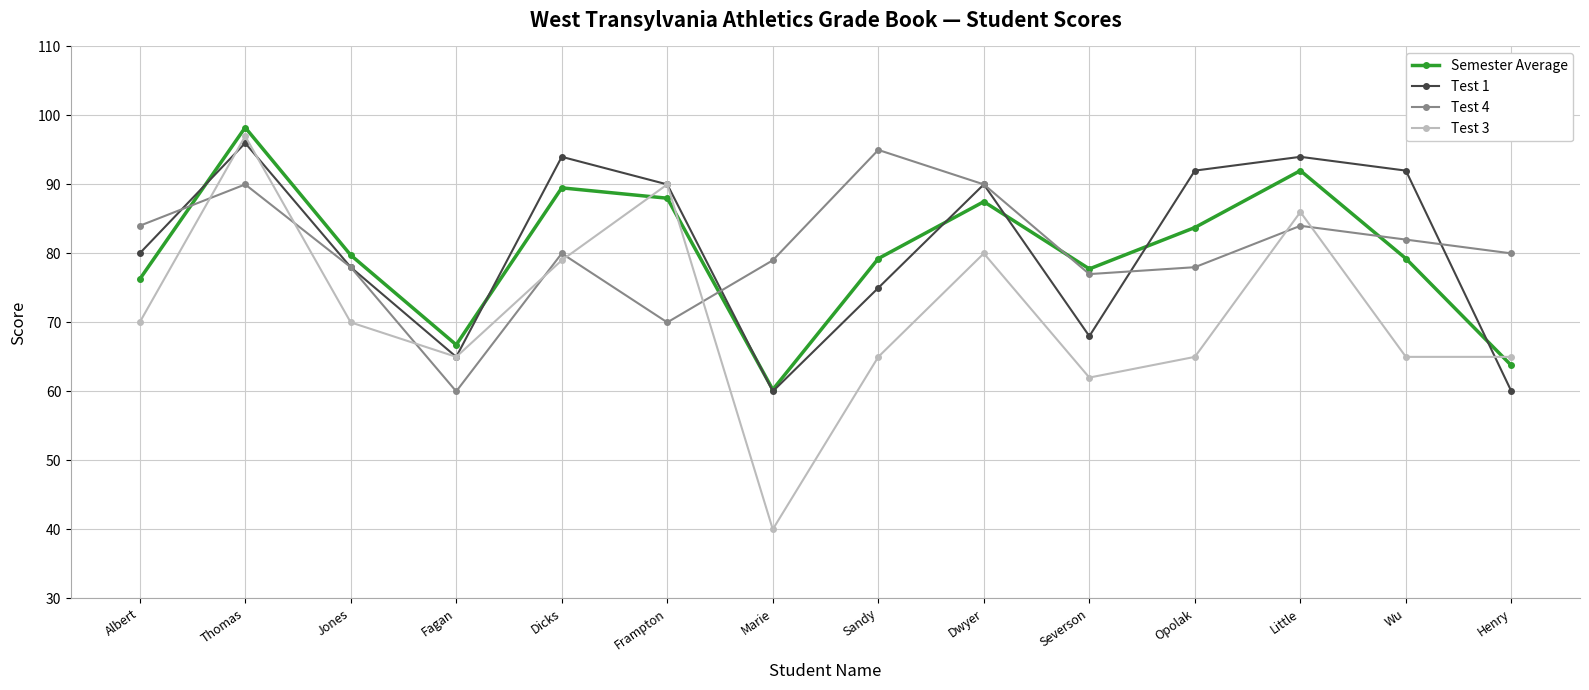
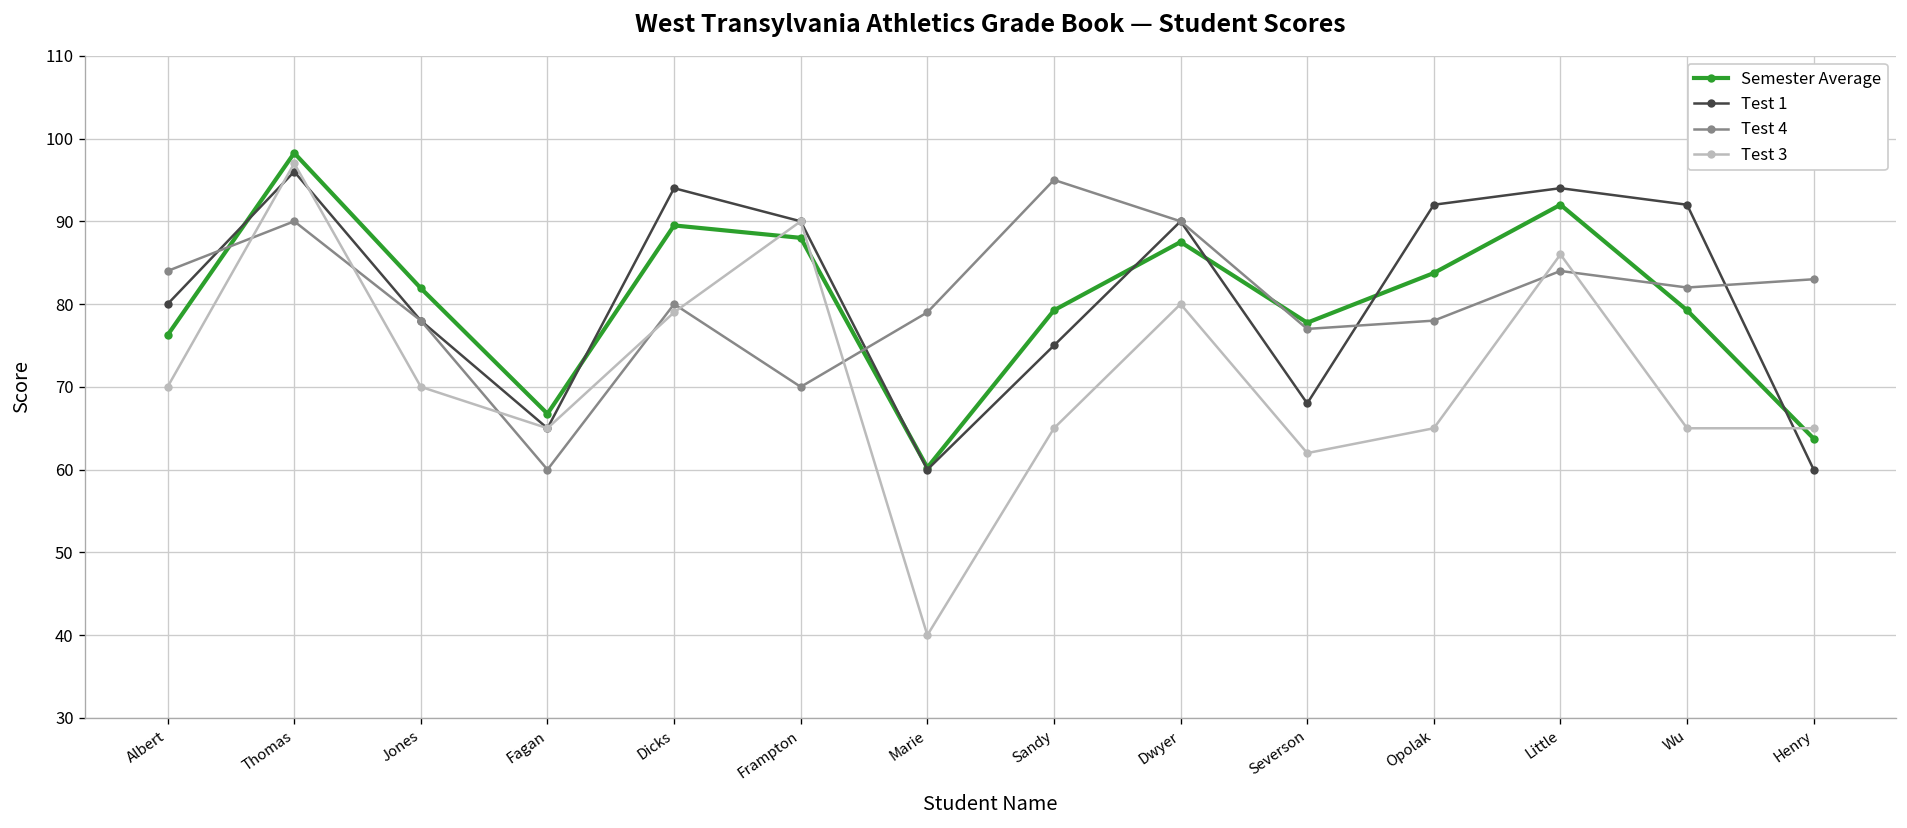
  {
    "Semester Average": {
      "Albert": 76,
      "Thomas": 98,
-     "Jones": 80,
+     "Jones": 82,
      "Fagan": 67,
      "Dicks": 90,
      "Frampton": 88,
      "Sandy": 79,
      "Dwyer": 88,
      "Severson": 78,
      "Opolak": 84,
      "Little": 92,
      "Wu": 79,
      "Henry": 64
    },
    "Test 1": {
      "Albert": 80,
      "Thomas": 96,
      "Dicks": 94,
      "Sandy": 75,
      "Severson": 68,
      "Opolak": 92,
      "Little": 94,
      "Wu": 92,
      "Henry": 60
    },
    "Test 4": {
      "Albert": 84,
      "Thomas": 90,
      "Fagan": 60,
      "Dicks": 80,
      "Frampton": 70,
      "Marie": 79,
      "Sandy": 95,
      "Severson": 77,
      "Opolak": 78,
      "Little": 84,
      "Wu": 82,
-     "Henry": 80
+     "Henry": 83
    },
    "Test 3": {
      "Albert": 70,
      "Thomas": 97,
      "Jones": 70,
      "Dicks": 79,
      "Marie": 40,
      "Sandy": 65,
      "Dwyer": 80,
      "Severson": 62,
      "Opolak": 65,
      "Little": 86,
      "Wu": 65,
      "Henry": 65
    }
  }
